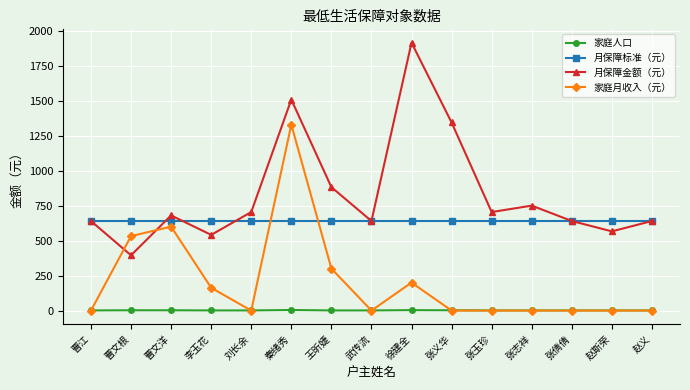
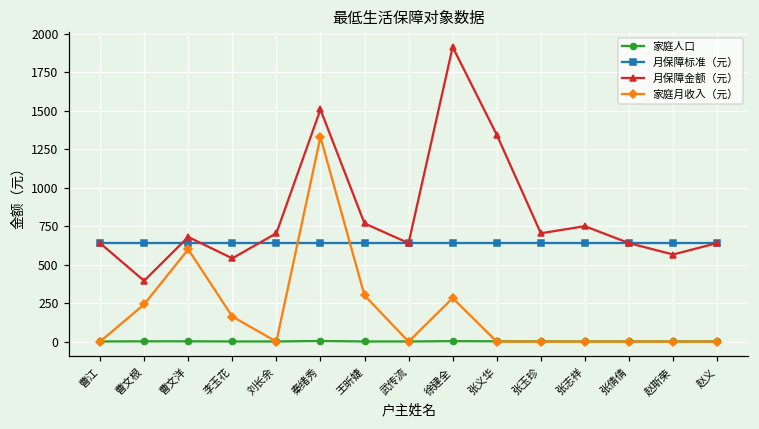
  {
    "家庭人口": {
      "曹文根": 0,
      "曹文洋": 0,
      "李玉花": 0,
      "秦绪秀": 0,
      "王昕婕": 0,
      "徐建全": 0
    },
    "月保障标准（元）": {
      "曹文根": 640,
      "曹文洋": 640,
      "李玉花": 640,
      "刘长余": 640,
      "秦绪秀": 640,
      "王昕婕": 640,
      "徐建全": 640,
      "张义华": 640,
      "张玉珍": 640,
      "张志祥": 640,
      "赵斯荣": 640
    },
    "月保障金额（元）": {
      "曹文根": 400,
      "曹文洋": 680,
      "李玉花": 540,
      "刘长余": 700,
      "秦绪秀": 1510,
-     "王昕婕": 880,
+     "王昕婕": 770,
      "徐建全": 1910,
      "张义华": 1340,
      "张玉珍": 700,
      "张志祥": 750,
      "赵斯荣": 570
    },
    "家庭月收入（元）": {
-     "曹文根": 530,
+     "曹文根": 240,
      "曹文洋": 600,
      "李玉花": 160,
      "秦绪秀": 1330,
      "王昕婕": 300,
-     "徐建全": 200
+     "徐建全": 280
    }
  }
